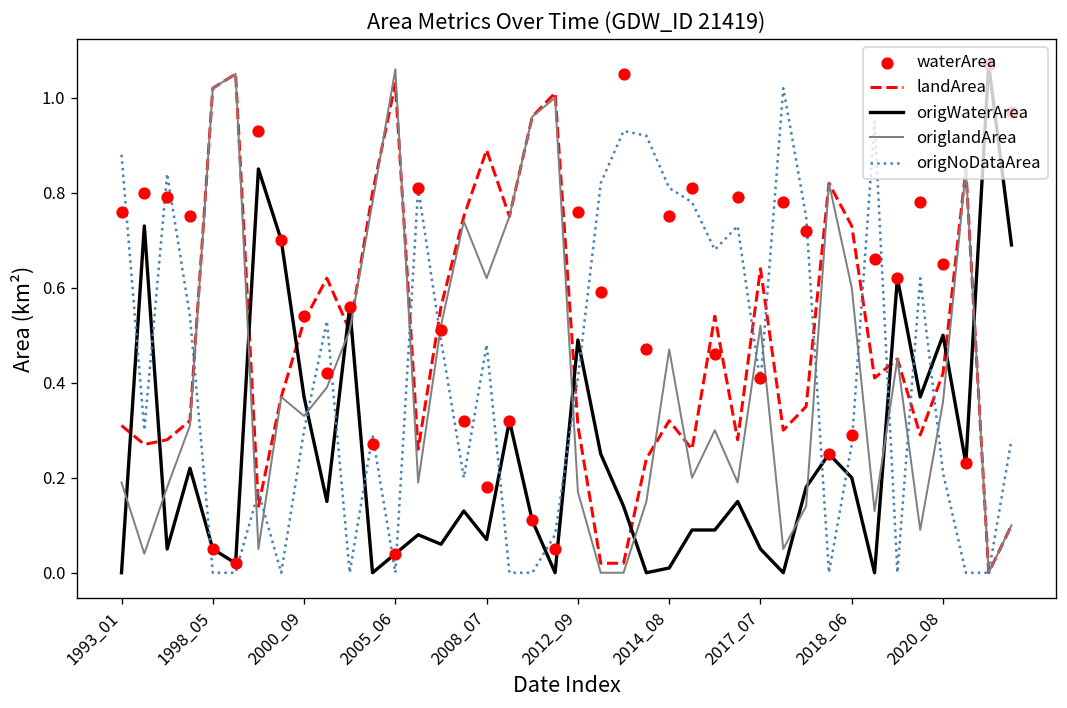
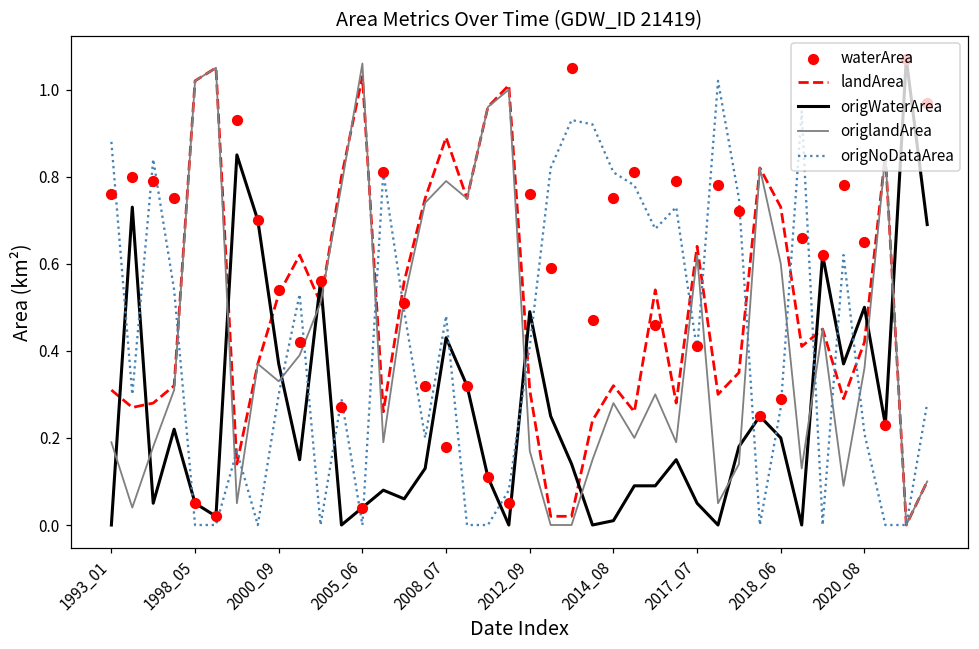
  {
    "origWaterArea": {
      "1993_01": 0.00,
      "2000_09": 0.37,
-     "2008_07": 0.07,
+     "2008_07": 0.43,
      "2012_09": 0.49,
      "2014_08": 0.01,
      "2017_07": 0.05,
      "2018_06": 0.20,
      "2020_08": 0.50
    },
    "origlandArea": {
      "1993_01": 0.19,
      "2000_09": 0.33,
      "2005_06": 1.06,
-     "2008_07": 0.62,
+     "2008_07": 0.79,
      "2012_09": 0.17,
-     "2014_08": 0.47,
-     "2017_07": 0.52,
+     "2014_08": 0.28,
+     "2017_07": 0.62,
      "2018_06": 0.60,
      "2020_08": 0.36
    },
    "origNoDataArea": {
      "1993_01": 0.88,
      "1998_05": 0.00,
      "2000_09": 0.30,
      "2005_06": 0.00,
      "2008_07": 0.48,
      "2012_09": 0.41,
      "2014_08": 0.81,
      "2017_07": 0.40,
      "2018_06": 0.27,
      "2020_08": 0.21
    }
  }
